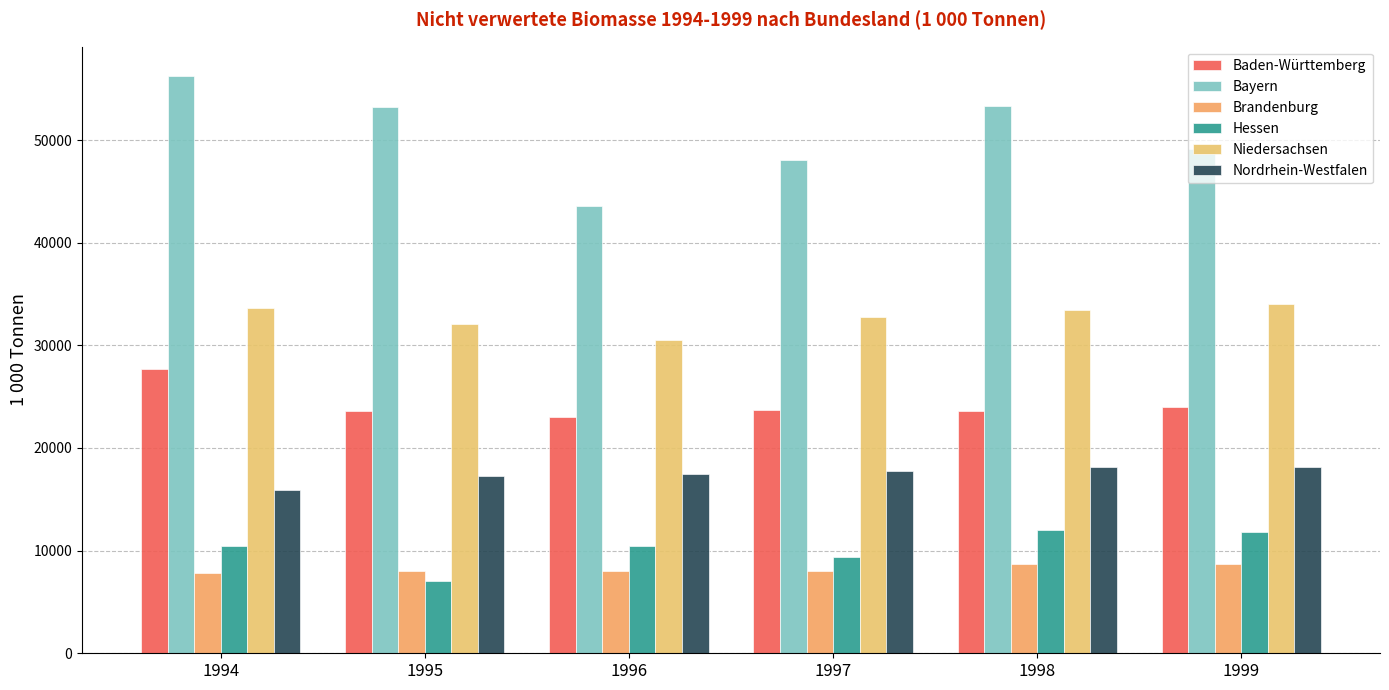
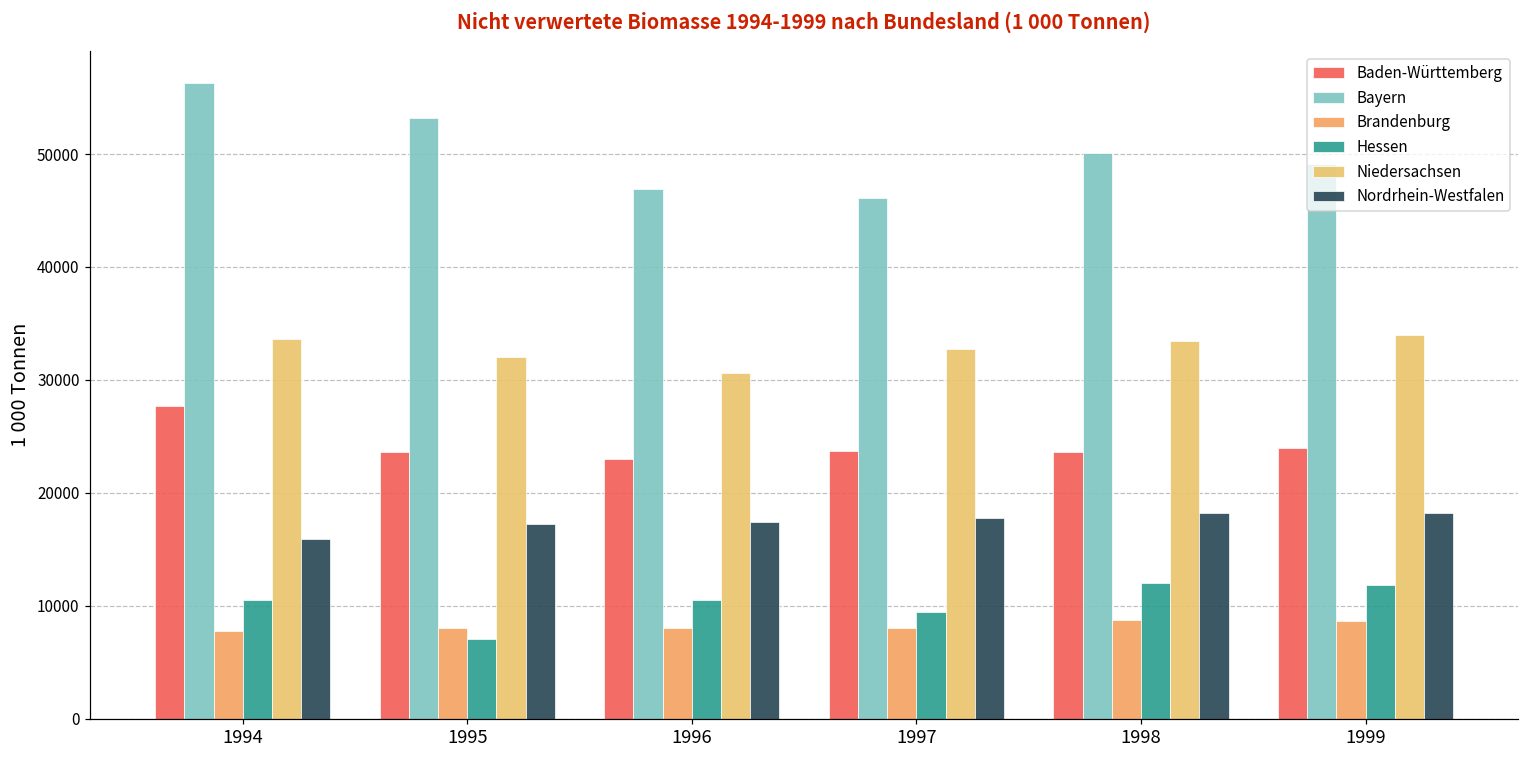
  {
    "Baden-Württemberg": {
      "1994": 27700,
      "1995": 23600,
      "1996": 23000,
      "1997": 23700,
      "1998": 23600,
      "1999": 24000
    },
    "Bayern": {
      "1994": 56300,
      "1995": 53200,
-     "1996": 43600,
-     "1997": 48100,
-     "1998": 53400
+     "1996": 46900,
+     "1997": 46200,
+     "1998": 50100
    },
    "Hessen": {
      "1994": 10500,
      "1995": 7100,
      "1996": 10500,
      "1997": 9400,
      "1998": 12000,
      "1999": 11800
    },
    "Nordrhein-Westfalen": {
      "1994": 15900,
      "1995": 17300,
      "1996": 17400,
      "1997": 17700,
      "1998": 18200,
      "1999": 18200
    }
  }
